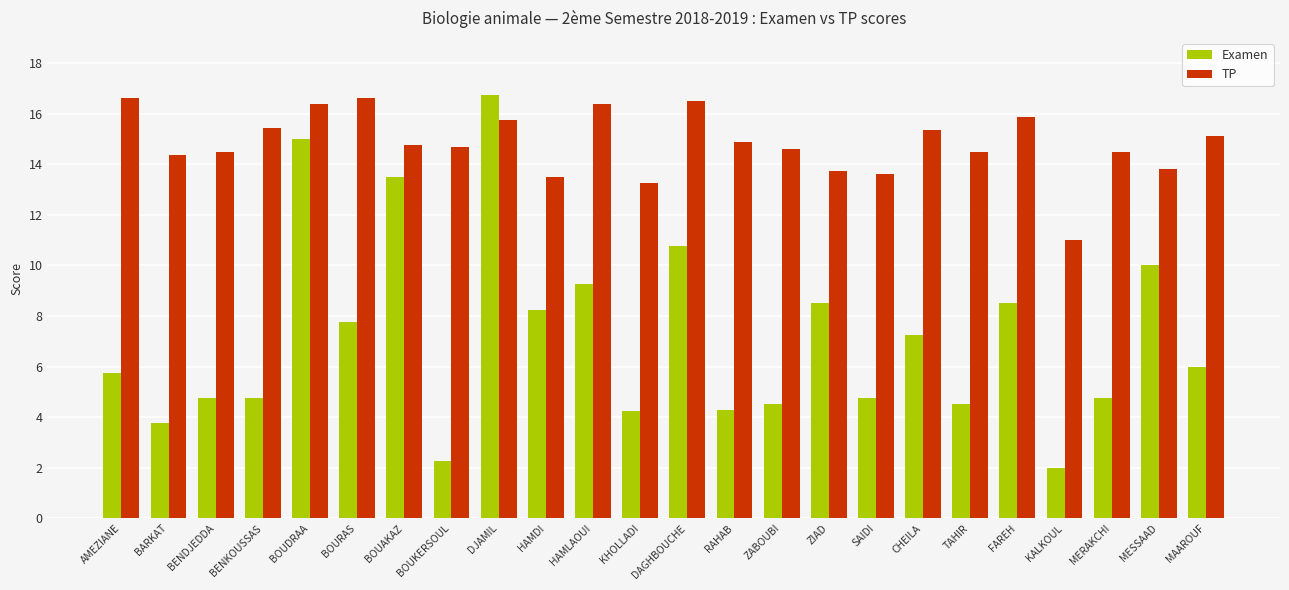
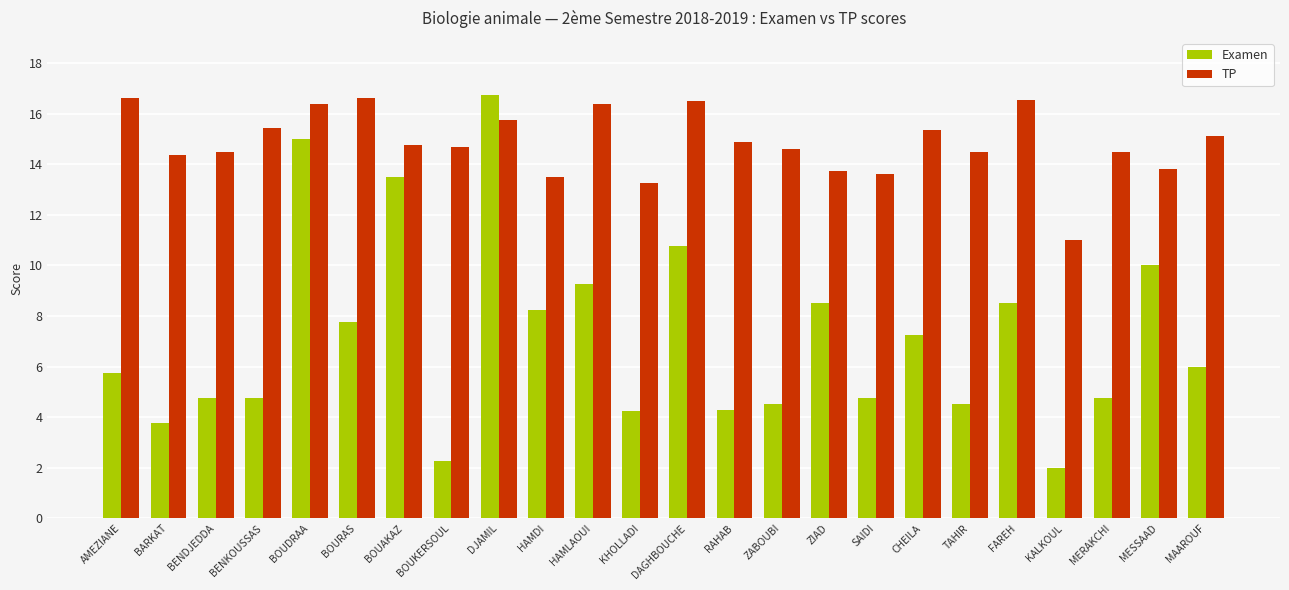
  {
    "Examen": {
      "AMEZIANE": 5.8,
      "BARKAT": 3.8,
      "BENDJEDDA": 4.8,
      "BENKOUSSAS": 4.8,
      "BOUDRAA": 15.0,
      "BOURAS": 7.8,
      "BOUAKAZ": 13.5,
      "BOUKERSOUL": 2.3,
      "DJAMIL": 16.8,
      "HAMDI": 8.3,
      "HAMLAOUI": 9.3,
      "KHOLLADI": 4.3,
      "DAGHBOUCHE": 10.8,
      "RAHAB": 4.3,
      "ZABOUBI": 4.5,
      "ZIAD": 8.5,
      "SAIDI": 4.8,
      "CHEILA": 7.3,
      "TAHIR": 4.5,
      "FAREH": 8.5,
      "KALKOUL": 2.0,
      "MERAKCHI": 4.8,
      "MESSAAD": 10.0,
      "MAAROUF": 6.0
    },
    "TP": {
      "AMEZIANE": 16.6,
      "BARKAT": 14.4,
      "BENDJEDDA": 14.5,
      "BENKOUSSAS": 15.4,
      "BOUDRAA": 16.4,
      "BOURAS": 16.6,
      "BOUAKAZ": 14.8,
      "BOUKERSOUL": 14.7,
      "DJAMIL": 15.8,
      "HAMDI": 13.5,
      "HAMLAOUI": 16.4,
      "KHOLLADI": 13.3,
      "DAGHBOUCHE": 16.5,
      "RAHAB": 14.9,
      "ZABOUBI": 14.6,
      "ZIAD": 13.8,
      "SAIDI": 13.6,
      "CHEILA": 15.4,
      "TAHIR": 14.5,
-     "FAREH": 15.9,
+     "FAREH": 16.5,
      "KALKOUL": 11.0,
      "MERAKCHI": 14.5,
      "MESSAAD": 13.8,
      "MAAROUF": 15.1
    }
  }
